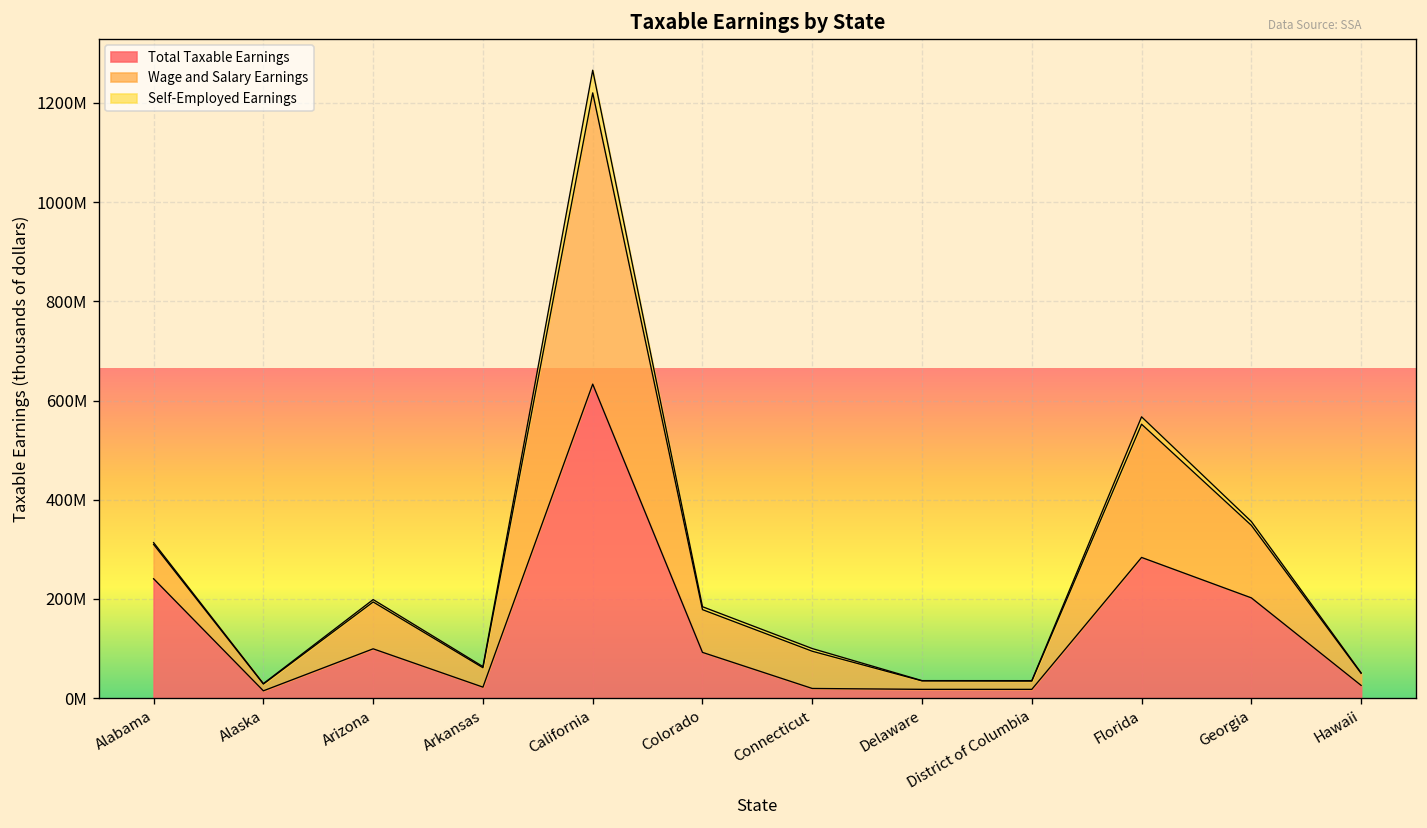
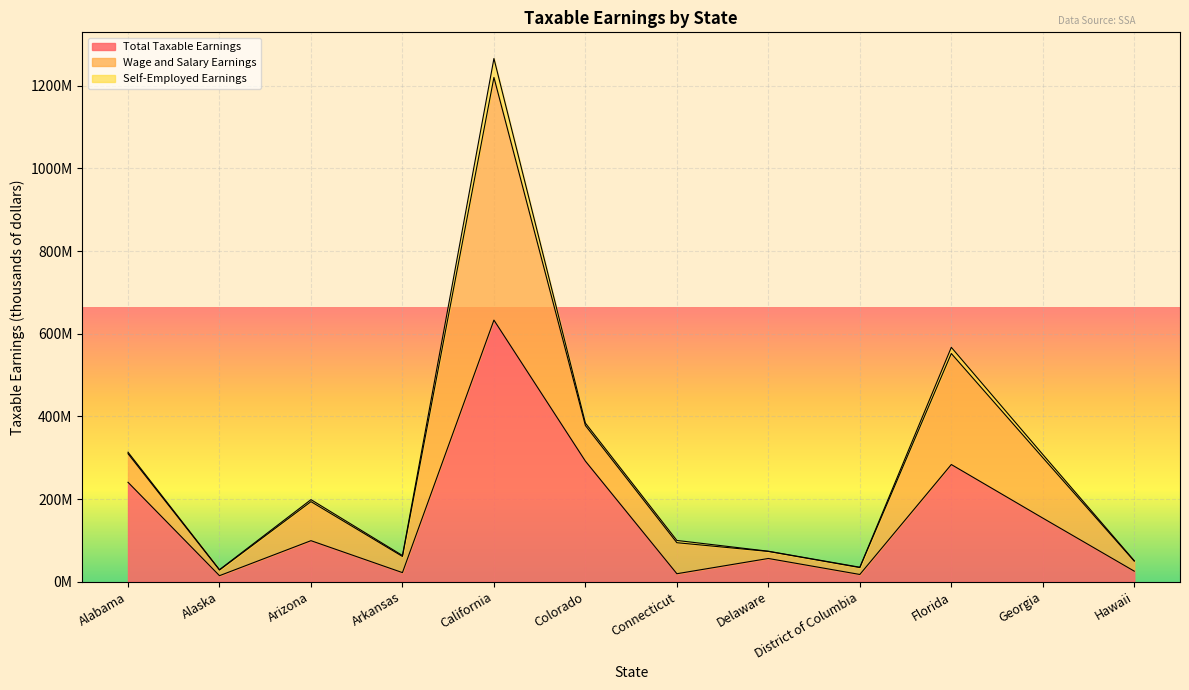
  {
    "Total Taxable Earnings": {
      "Alabama": 240000000,
      "Alaska": 10000000,
      "Arizona": 100000000,
      "Arkansas": 20000000,
      "California": 630000000,
-     "Colorado": 90000000,
+     "Colorado": 290000000,
      "Connecticut": 20000000,
-     "Delaware": 20000000,
+     "Delaware": 60000000,
      "District of Columbia": 20000000,
      "Florida": 280000000,
-     "Georgia": 200000000,
+     "Georgia": 150000000,
      "Hawaii": 30000000
    }
  }
